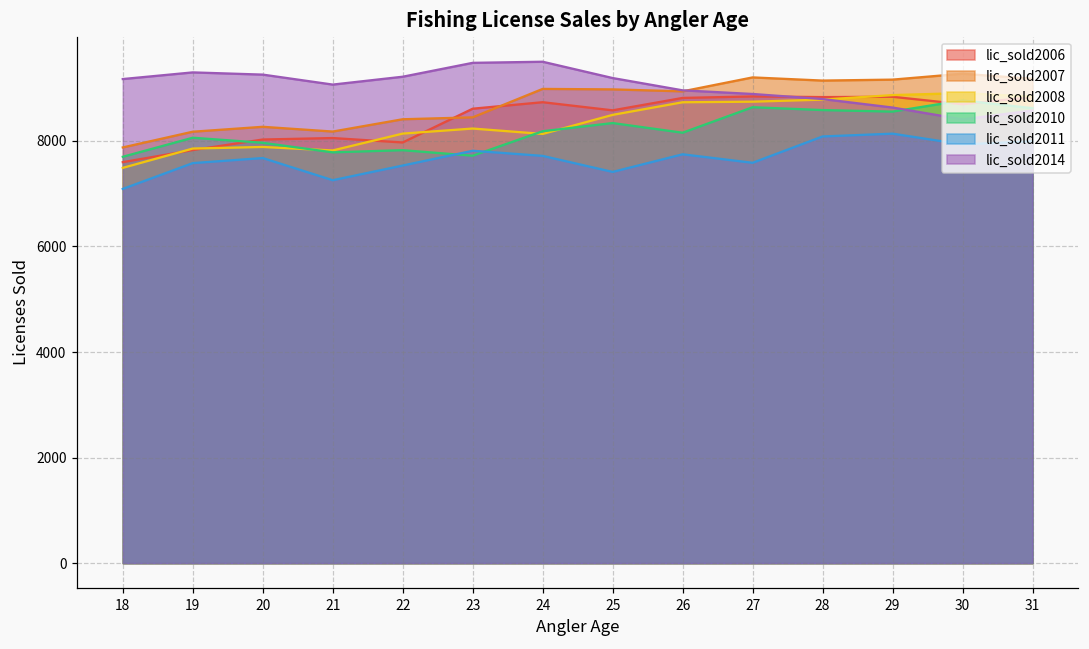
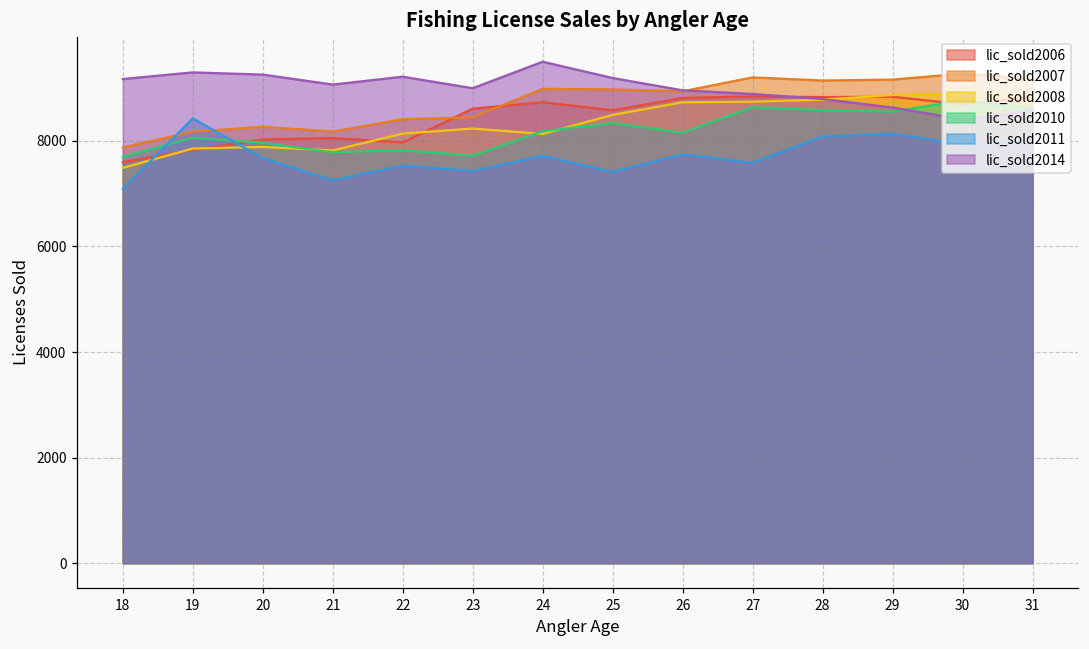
  {
    "lic_sold2008": {
      "18": 7500,
      "20": 7900,
      "22": 8100,
      "23": 8200,
      "25": 8500,
      "26": 8700,
      "27": 8700
    },
    "lic_sold2010": {
      "18": 7700,
      "19": 8100,
      "20": 8000,
      "22": 7800,
      "23": 7700,
      "25": 8300,
      "26": 8200,
      "27": 8600,
      "28": 8600,
      "29": 8600
    },
    "lic_sold2011": {
      "18": 7100,
-     "19": 7600,
+     "19": 8400,
      "20": 7700,
      "21": 7300,
      "22": 7500,
-     "23": 7800,
+     "23": 7400,
      "24": 7700,
      "25": 7400,
      "26": 7700,
      "27": 7600,
      "28": 8100,
      "29": 8100
    },
    "lic_sold2014": {
      "18": 9200,
      "19": 9300,
      "20": 9300,
      "21": 9100,
      "22": 9200,
-     "23": 9500,
+     "23": 9000,
      "24": 9500,
      "25": 9200,
      "29": 8600
    }
  }
